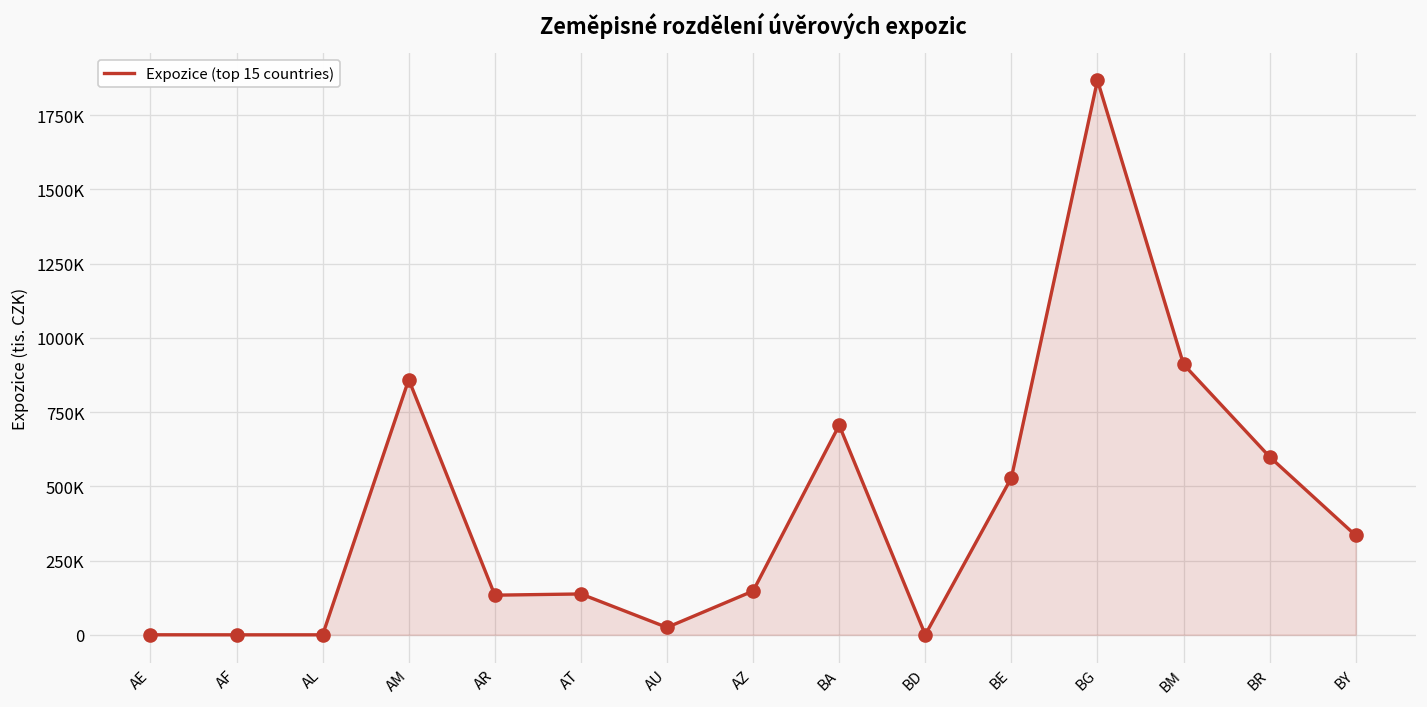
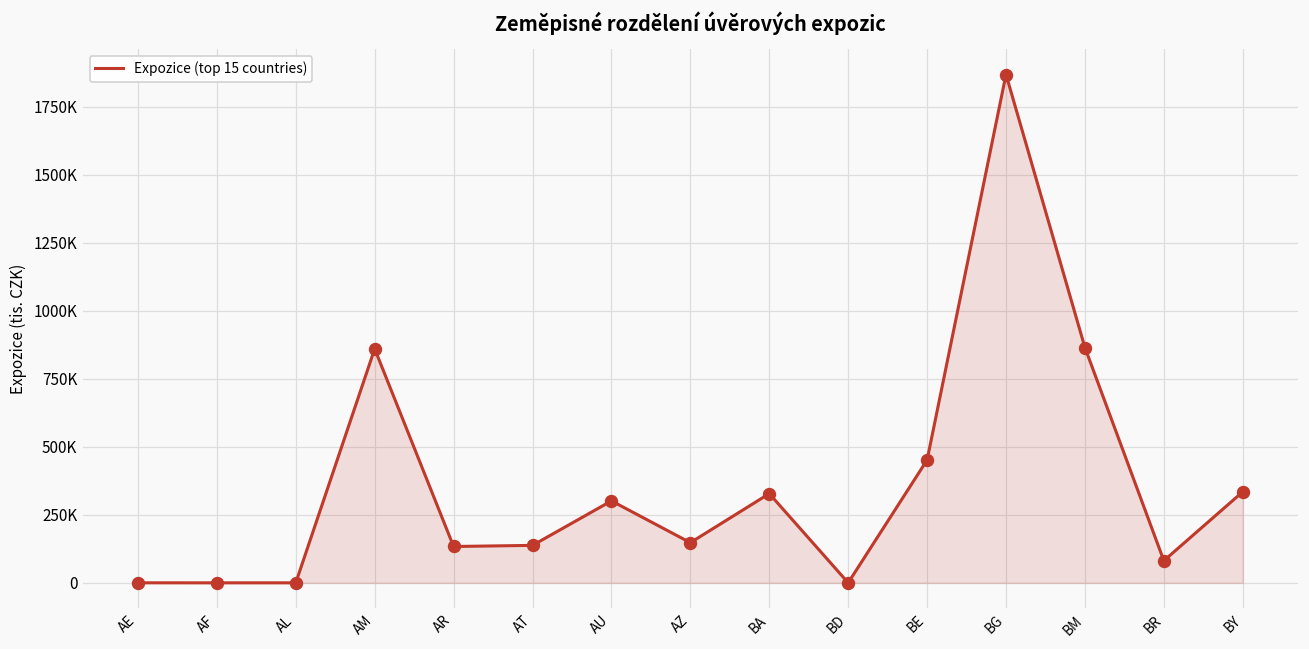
  {
    "AE": 0,
    "AF": 0,
    "AL": 0,
    "AM": 860000,
    "AR": 130000,
    "AT": 140000,
-   "AU": 20000,
+   "AU": 300000,
    "AZ": 150000,
-   "BA": 710000,
+   "BA": 330000,
    "BD": 0,
-   "BE": 530000,
+   "BE": 450000,
    "BG": 1870000,
-   "BM": 910000,
-   "BR": 600000,
+   "BM": 860000,
+   "BR": 80000,
    "BY": 330000
  }
